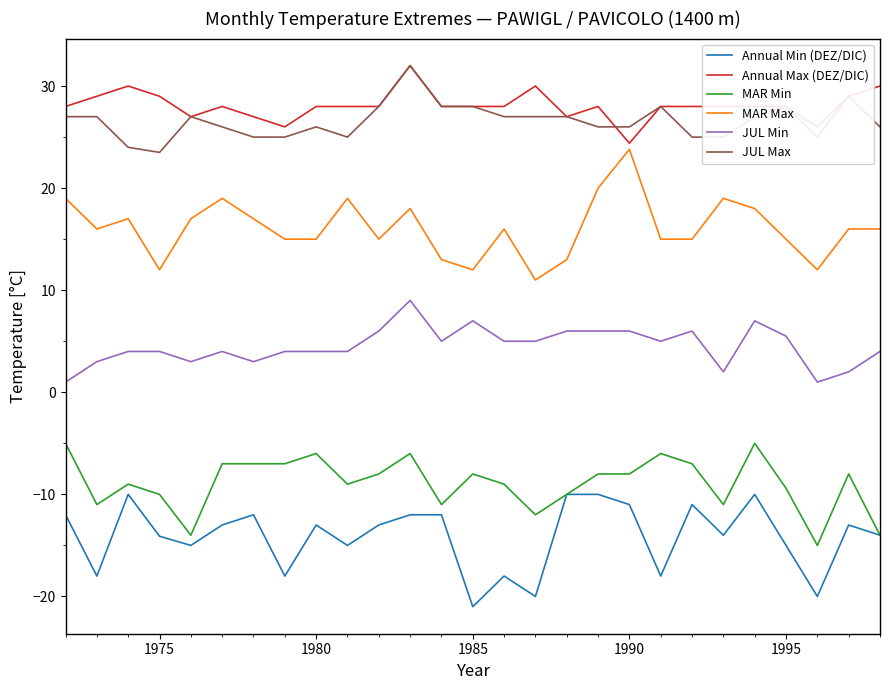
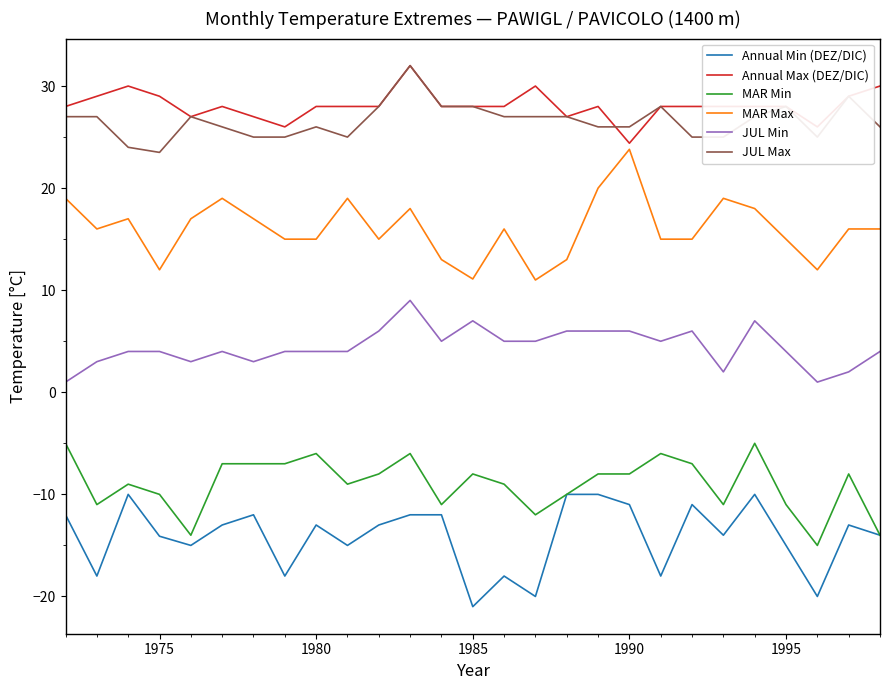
  {
    "Annual Min (DEZ/DIC)": {
      "1975": -14.1,
      "1980": -13.0,
      "1985": -21.0,
      "1990": -11.0,
      "1995": -15.0
    },
    "Annual Max (DEZ/DIC)": {
      "1975": 29.0,
      "1980": 28.0,
      "1990": 24.4
    },
    "MAR Min": {
      "1975": -10.0,
      "1980": -6.0,
      "1985": -8.0,
      "1990": -8.0,
-     "1995": -9.4
+     "1995": -11.0
    },
    "MAR Max": {
      "1975": 12.0,
      "1980": 15.0,
-     "1985": 12.0,
+     "1985": 11.1,
      "1990": 23.8,
      "1995": 15.0
    },
    "JUL Min": {
      "1975": 4.0,
      "1980": 4.0,
      "1985": 7.0,
      "1990": 6.0,
-     "1995": 5.5
+     "1995": 4.0
    },
    "JUL Max": {
      "1975": 23.5,
      "1980": 26.0,
      "1990": 26.0
    }
  }
